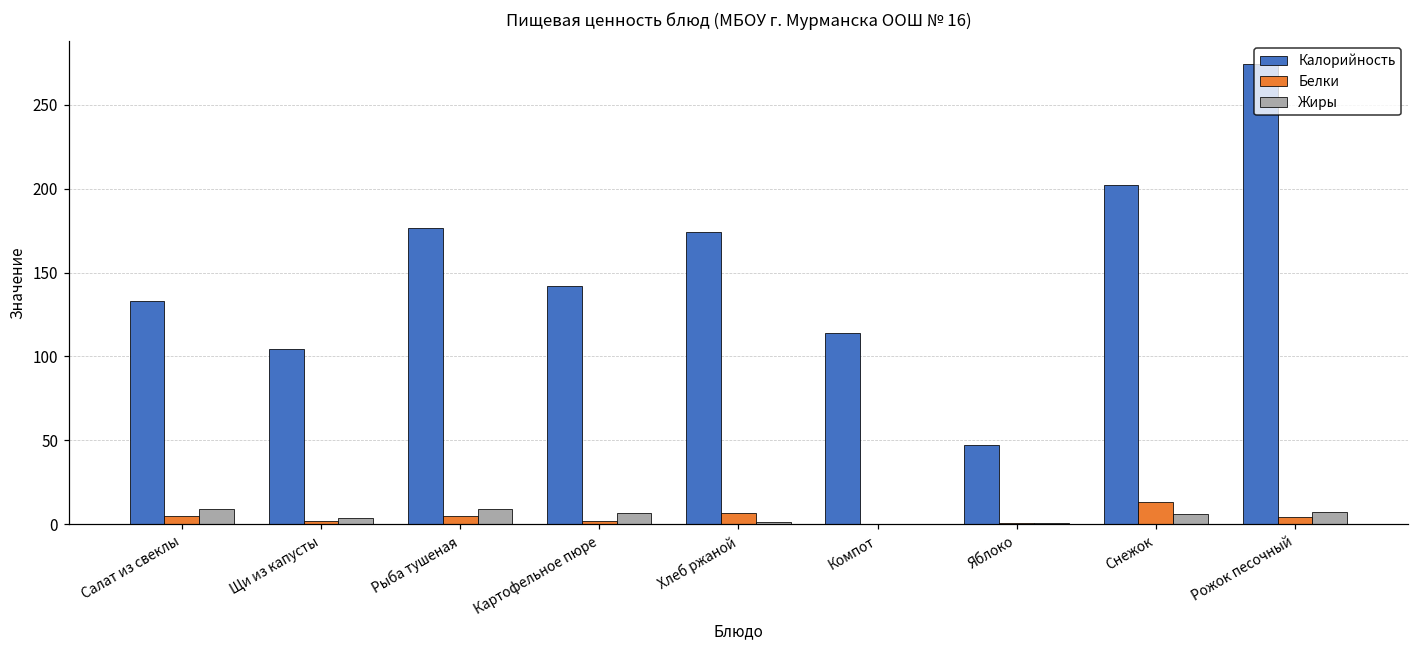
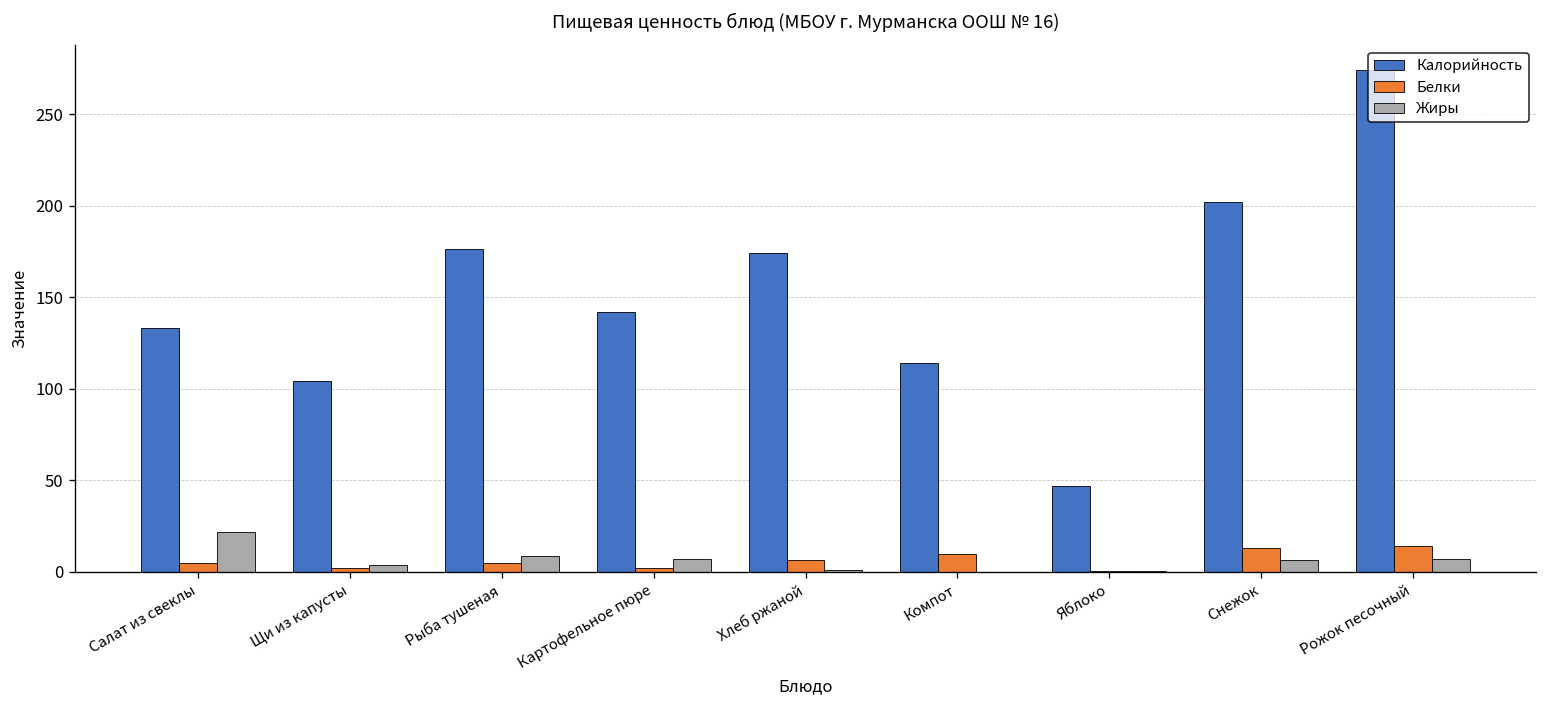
  {
    "Калорийность": {
      "Салат из свеклы": 133,
      "Щи из капусты": 104,
      "Рыба тушеная": 176,
      "Картофельное пюре": 142,
      "Хлеб ржаной": 174,
      "Компот": 114,
      "Яблоко": 47,
      "Снежок": 202
    },
    "Белки": {
      "Салат из свеклы": 5,
      "Щи из капусты": 2,
      "Рыба тушеная": 5,
      "Картофельное пюре": 2,
      "Хлеб ржаной": 7,
-     "Компот": 0,
+     "Компот": 10,
      "Снежок": 13,
-     "Рожок песочный": 4
+     "Рожок песочный": 14
    },
    "Жиры": {
-     "Салат из свеклы": 9,
+     "Салат из свеклы": 22,
      "Щи из капусты": 4,
      "Рыба тушеная": 9,
      "Картофельное пюре": 7,
      "Компот": 0,
      "Снежок": 6,
      "Рожок песочный": 7
    }
  }
